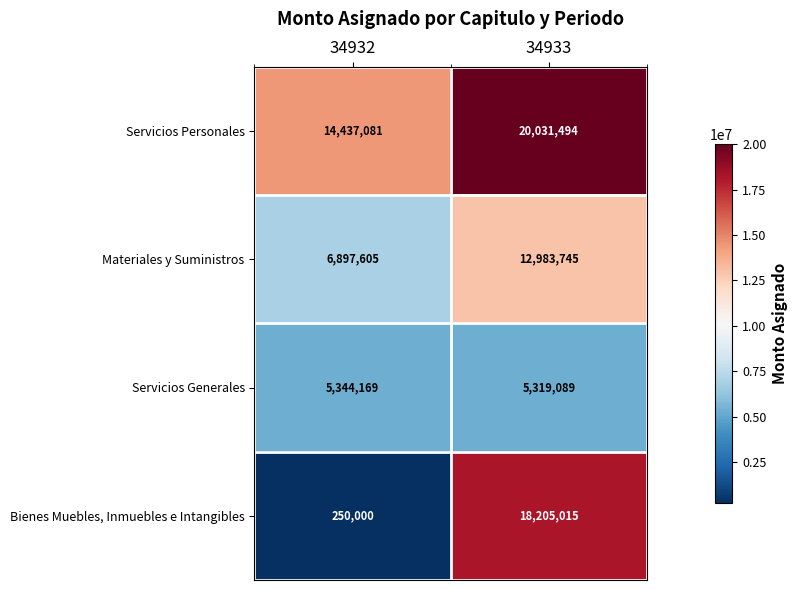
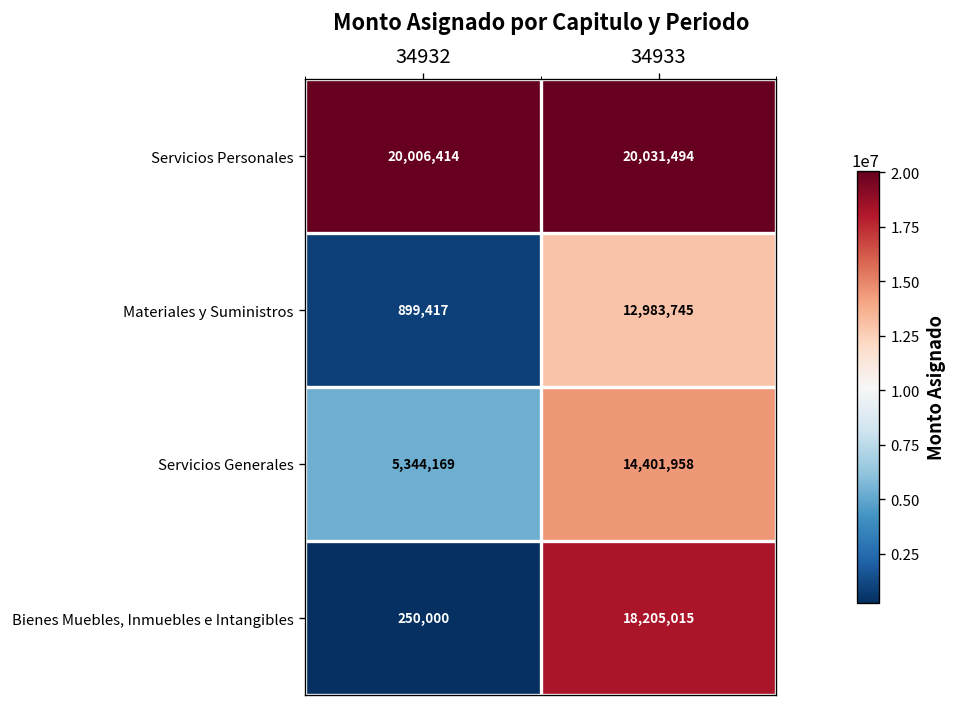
  {
    "Servicios Personales": {
-     "34932": "14,437,081",
+     "34932": "20,006,414",
      "34933": "20,031,494"
    },
    "Materiales y Suministros": {
-     "34932": "6,897,605",
+     "34932": "899,417",
      "34933": "12,983,745"
    },
    "Servicios Generales": {
      "34932": "5,344,169",
-     "34933": "5,319,089"
+     "34933": "14,401,958"
    },
    "Bienes Muebles, Inmuebles e Intangibles": {
      "34932": "250,000",
      "34933": "18,205,015"
    }
  }
